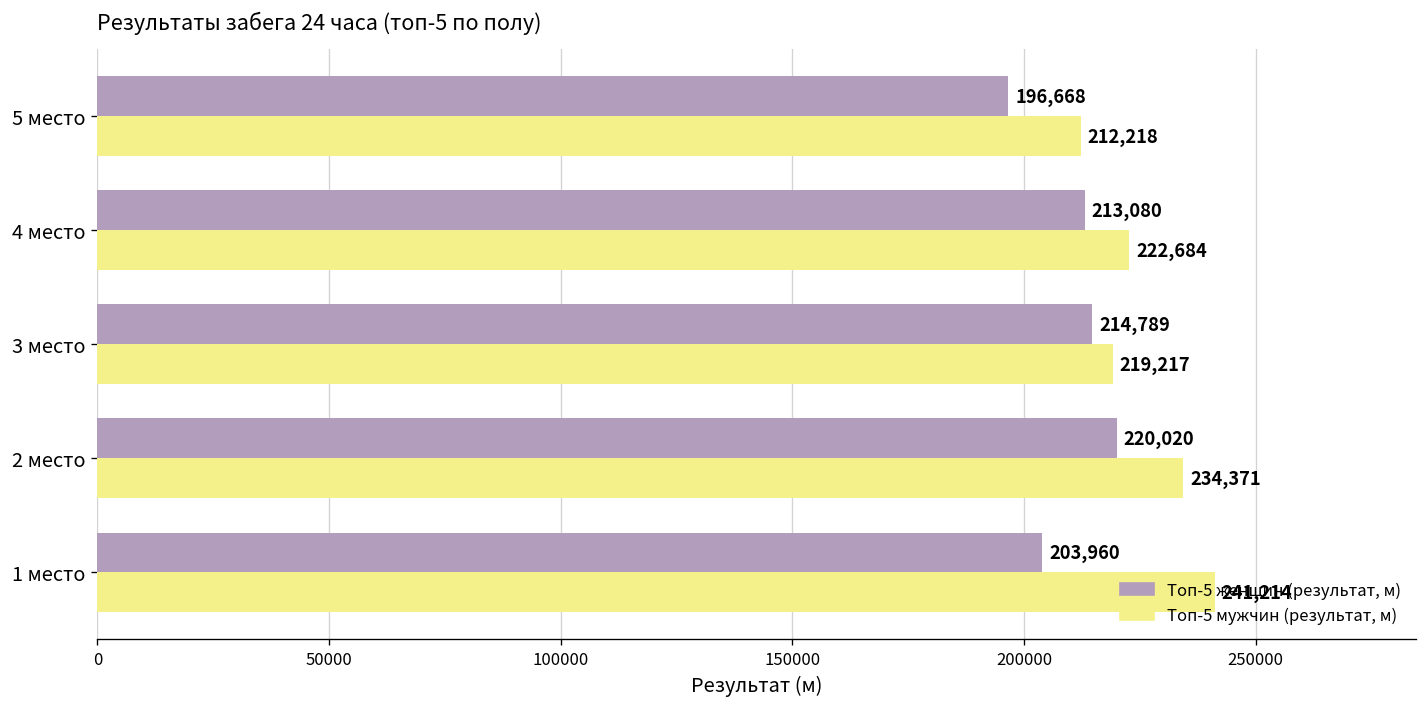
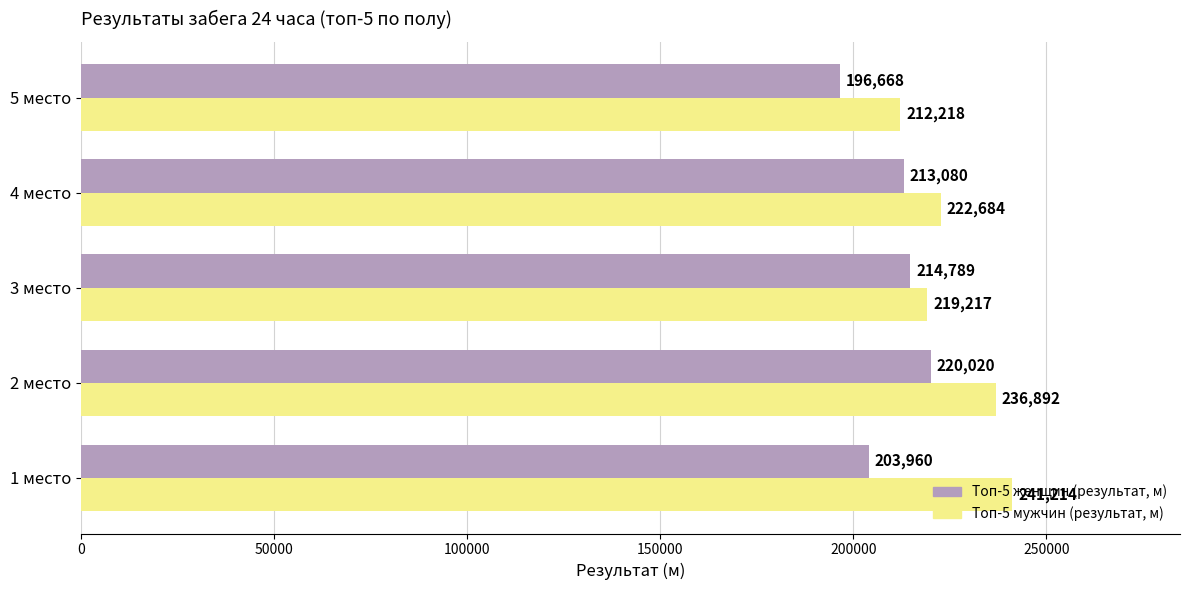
  {
    "Топ-5 женщин (результат, м)": {
      "5 место": "196,668",
      "4 место": "213,080",
      "3 место": "214,789",
      "2 место": "220,020",
      "1 место": "203,960"
    },
    "Топ-5 мужчин (результат, м)": {
      "5 место": "212,218",
      "4 место": "222,684",
      "3 место": "219,217",
-     "2 место": "234,371",
+     "2 место": "236,892",
      "1 место": "241,214"
    }
  }
